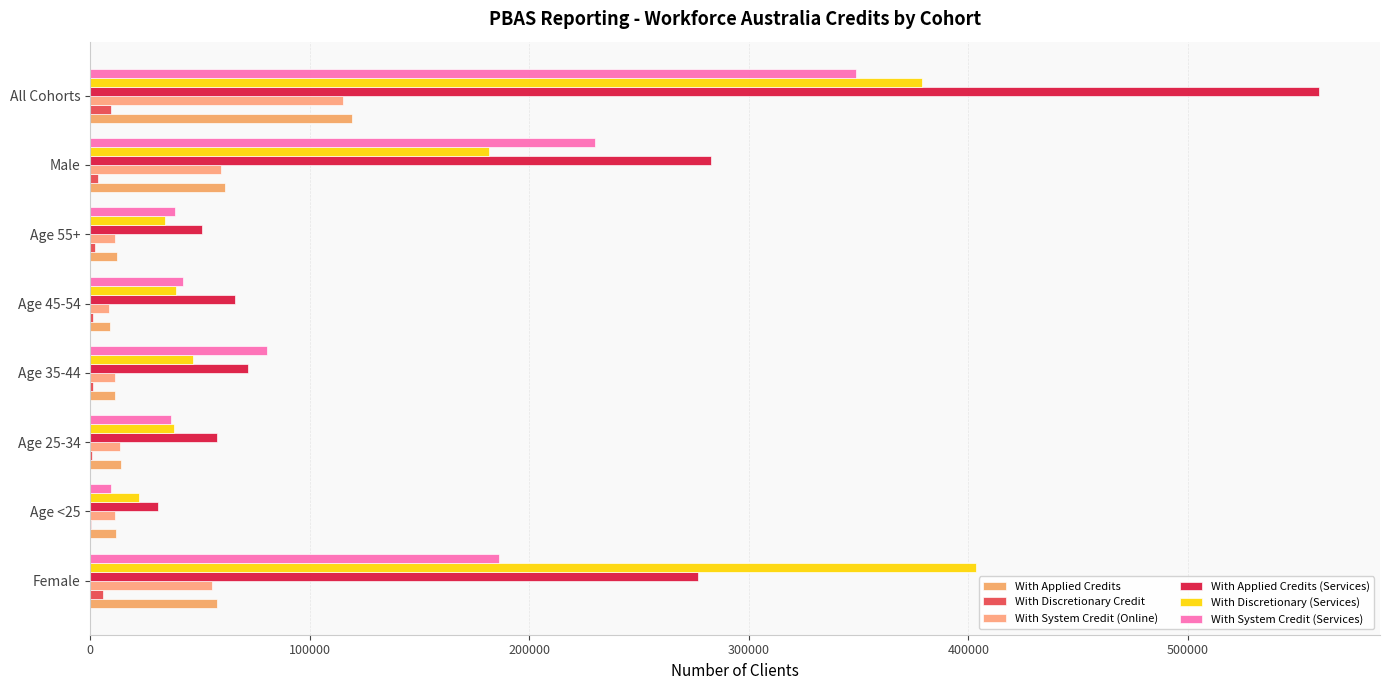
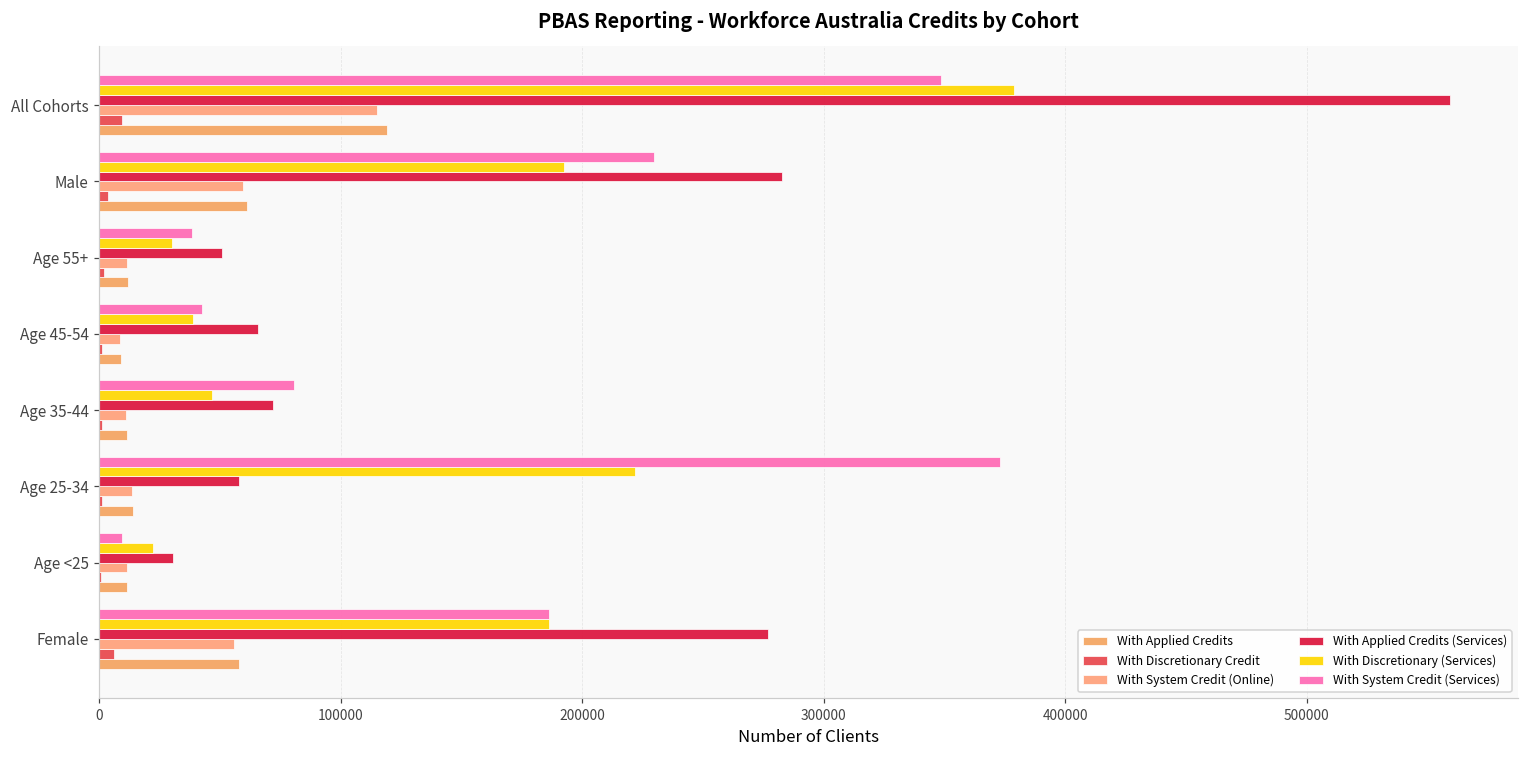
  {
    "With Discretionary (Services)": {
      "All Cohorts": 379000,
-     "Male": 182000,
-     "Age 55+": 34000,
+     "Male": 192000,
+     "Age 55+": 30000,
      "Age 45-54": 39000,
      "Age 35-44": 47000,
-     "Age 25-34": 38000,
+     "Age 25-34": 222000,
      "Age <25": 22000,
-     "Female": 404000
+     "Female": 186000
    },
    "With System Credit (Services)": {
      "All Cohorts": 349000,
      "Male": 230000,
      "Age 55+": 38000,
      "Age 45-54": 42000,
      "Age 35-44": 81000,
-     "Age 25-34": 37000,
+     "Age 25-34": 373000,
      "Age <25": 10000,
      "Female": 186000
    }
  }
